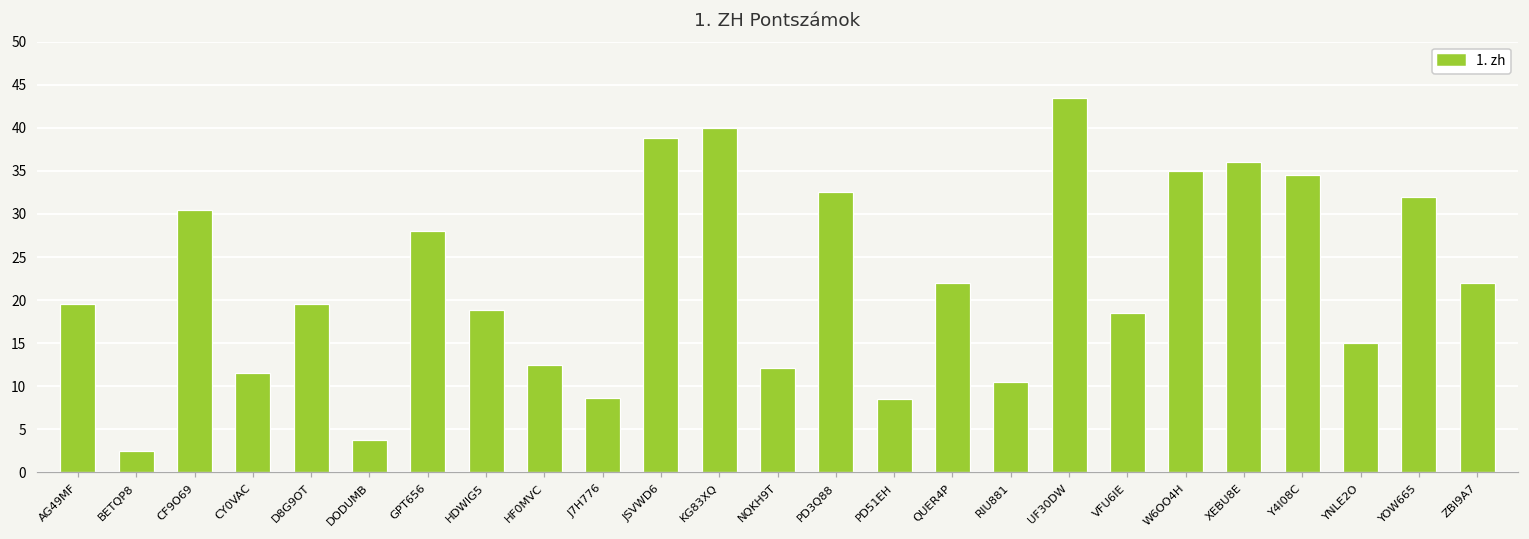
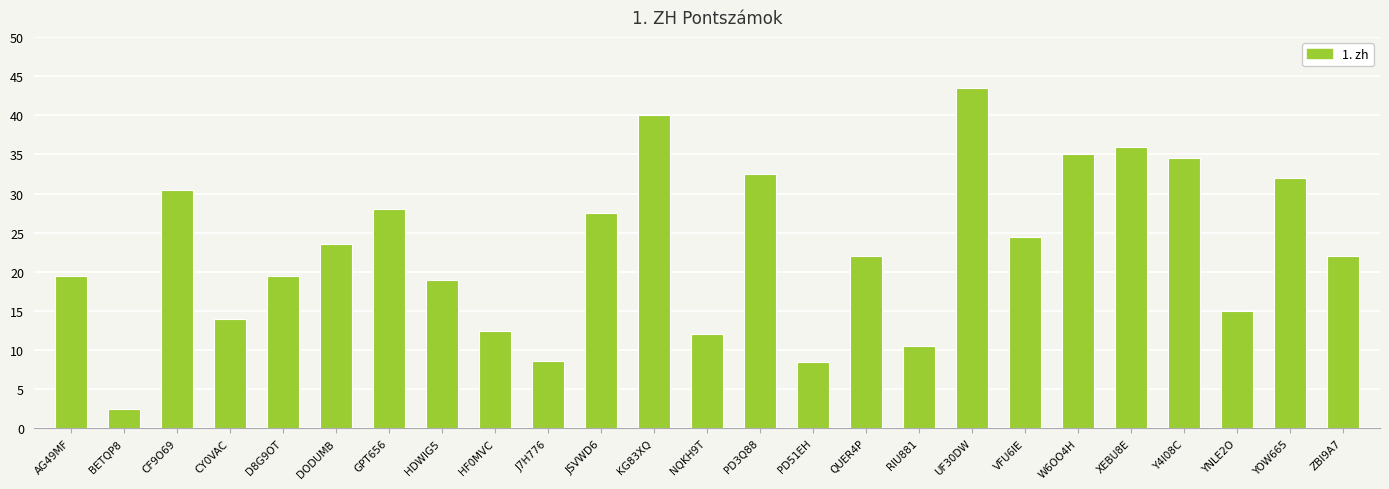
  {
    "AG49MF": 20,
    "BETQP8": 3,
    "CF9O69": 31,
-   "CY0VAC": 12,
+   "CY0VAC": 14,
    "D8G9OT": 20,
-   "DODUMB": 4,
+   "DODUMB": 24,
    "GPT656": 28,
    "HDWIG5": 19,
    "HF0MVC": 13,
    "J7H776": 9,
-   "JSVWD6": 39,
+   "JSVWD6": 28,
    "KG83XQ": 40,
    "NQKH9T": 12,
    "PD3Q88": 33,
    "PD51EH": 9,
    "QUER4P": 22,
    "RIU881": 11,
    "UF30DW": 44,
-   "VFU6IE": 19,
+   "VFU6IE": 25,
    "W6OO4H": 35,
    "XEBU8E": 36,
    "Y4I08C": 35,
    "YNLE2O": 15,
    "YOW665": 32,
    "ZBI9A7": 22
  }
